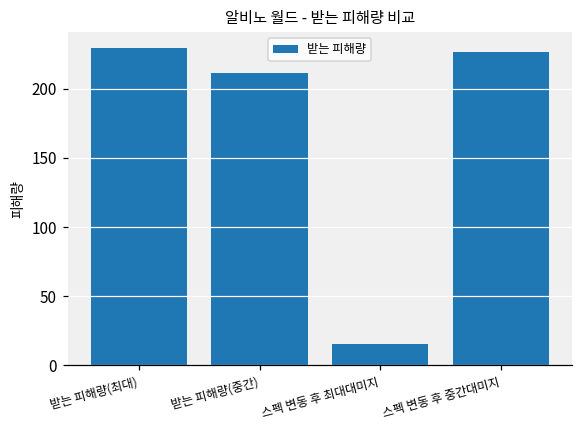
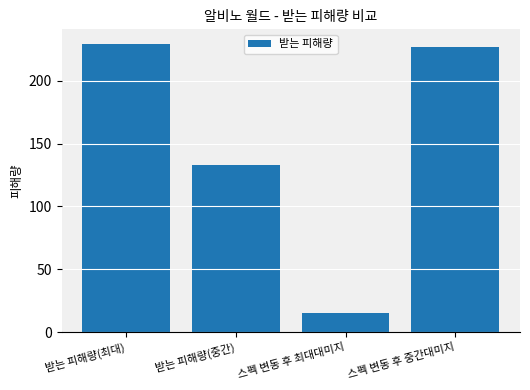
  {
    "받는 피해량(최대)": 229,
-   "받는 피해량(중간)": 212,
+   "받는 피해량(중간)": 133,
    "스펙 변동 후 최대대미지": 15,
    "스펙 변동 후 중간대미지": 226
  }
